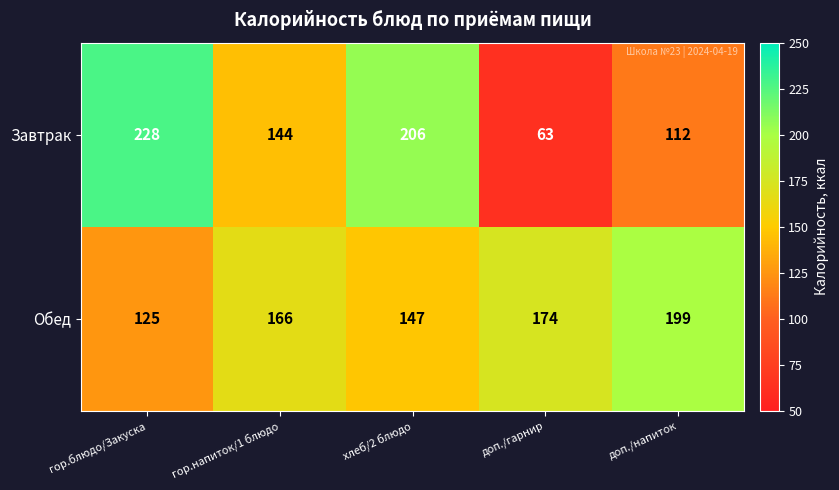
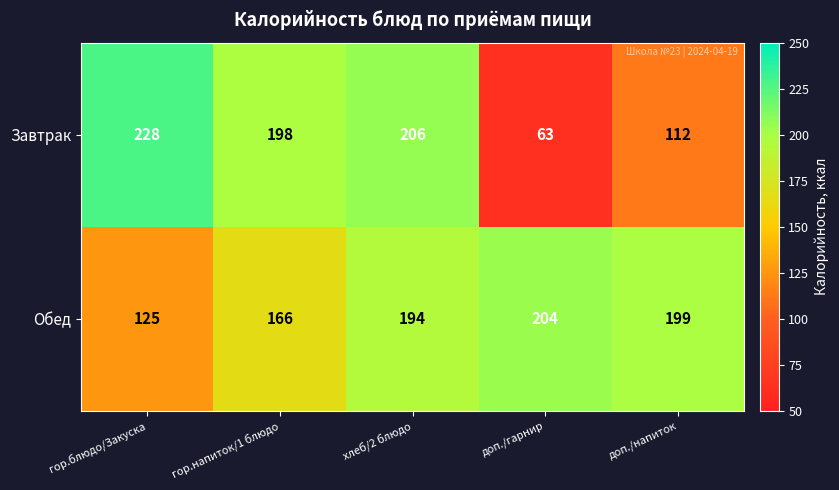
  {
    "Завтрак": {
      "гор.блюдо/Закуска": 228,
-     "гор.напиток/1 блюдо": 144,
+     "гор.напиток/1 блюдо": 198,
      "хлеб/2 блюдо": 206,
      "доп./гарнир": 63
    },
    "Обед": {
      "гор.блюдо/Закуска": 125,
      "гор.напиток/1 блюдо": 166,
-     "хлеб/2 блюдо": 147,
-     "доп./гарнир": 174,
+     "хлеб/2 блюдо": 194,
+     "доп./гарнир": 204,
      "доп./напиток": 199
    }
  }
